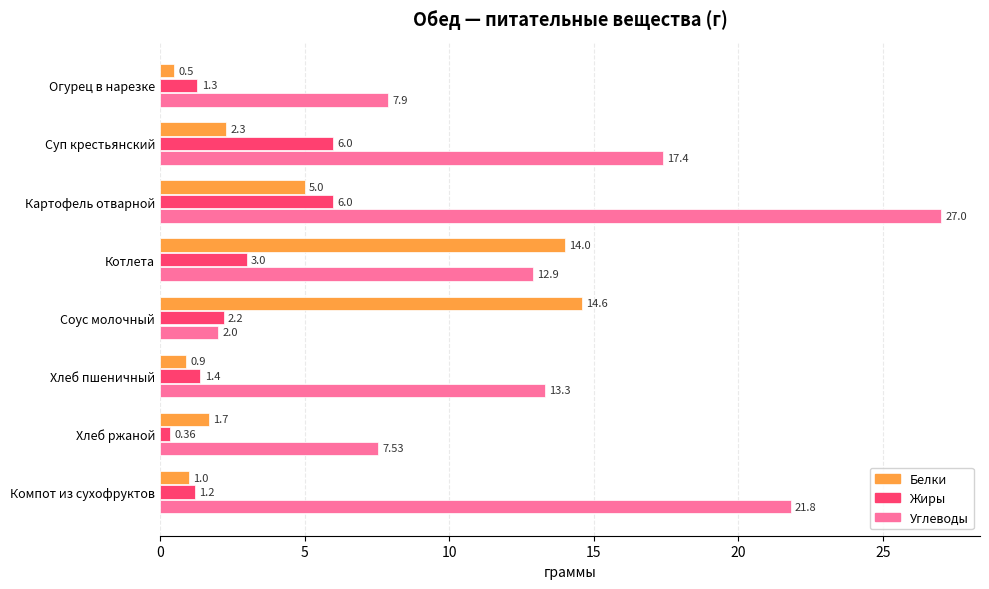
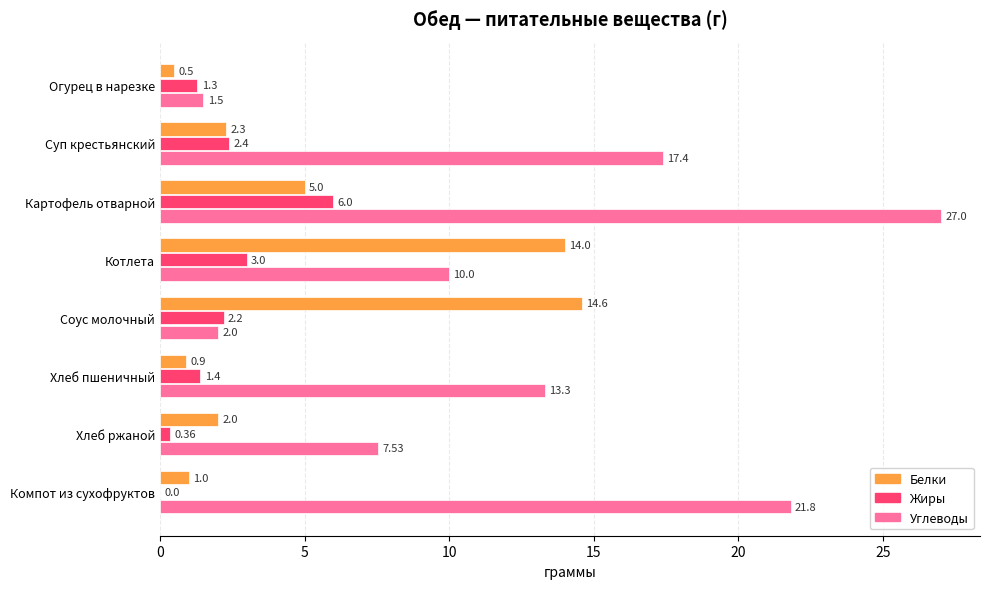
  {
    "Белки": {
      "Огурец в нарезке": 0.5,
      "Суп крестьянский": 2.3,
      "Картофель отварной": 5.0,
      "Котлета": 14.0,
      "Соус молочный": 14.6,
      "Хлеб пшеничный": 0.9,
-     "Хлеб ржаной": 1.7,
+     "Хлеб ржаной": 2.0,
      "Компот из сухофруктов": 1.0
    },
    "Жиры": {
      "Огурец в нарезке": 1.3,
-     "Суп крестьянский": 6.0,
+     "Суп крестьянский": 2.4,
      "Картофель отварной": 6.0,
      "Котлета": 3.0,
      "Соус молочный": 2.2,
      "Хлеб пшеничный": 1.4,
      "Хлеб ржаной": 0.36,
-     "Компот из сухофруктов": 1.2
+     "Компот из сухофруктов": 0.0
    },
    "Углеводы": {
-     "Огурец в нарезке": 7.9,
+     "Огурец в нарезке": 1.5,
      "Суп крестьянский": 17.4,
      "Картофель отварной": 27.0,
-     "Котлета": 12.9,
+     "Котлета": 10.0,
      "Соус молочный": 2.0,
      "Хлеб пшеничный": 13.3,
      "Хлеб ржаной": 7.53,
      "Компот из сухофруктов": 21.8
    }
  }
